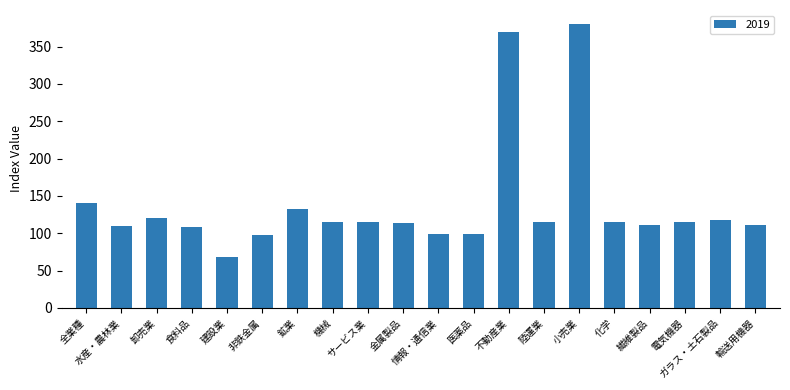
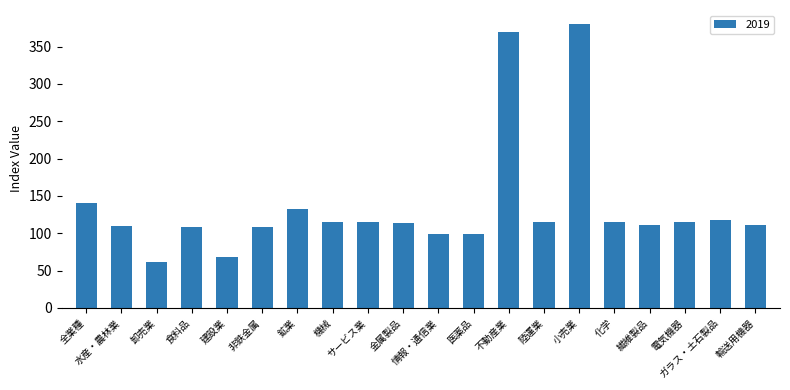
  {
    "全業種": 140,
    "水産・農林業": 110,
-   "卸売業": 120,
+   "卸売業": 60,
    "食料品": 110,
    "建設業": 70,
-   "非鉄金属": 100,
+   "非鉄金属": 110,
    "鉱業": 130,
    "機械": 120,
    "サービス業": 110,
    "金属製品": 110,
    "情報・通信業": 100,
    "医薬品": 100,
    "不動産業": 370,
    "陸運業": 120,
    "小売業": 380,
    "化学": 120,
    "繊維製品": 110,
    "電気機器": 120,
    "ガラス・土石製品": 120,
    "輸送用機器": 110
  }
